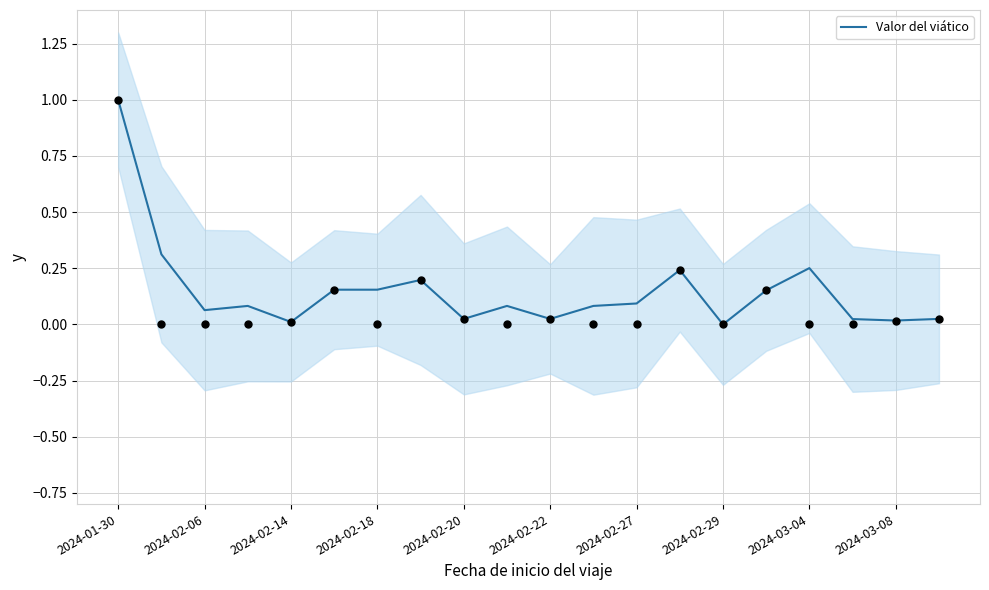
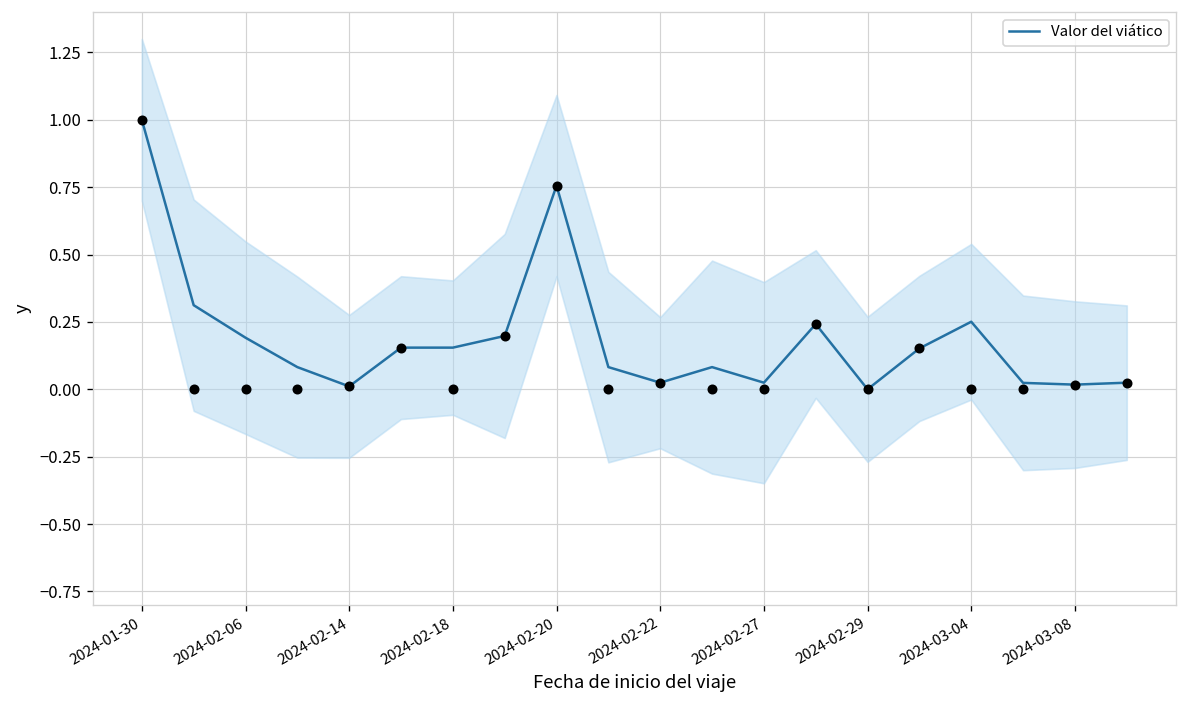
  {
    "Valor del viático": {
-     "2024-02-06": 0.06,
+     "2024-02-06": 0.19,
      "2024-02-18": 0.15,
-     "2024-02-20": 0.02,
-     "2024-02-27": 0.09,
+     "2024-02-20": 0.76,
+     "2024-02-27": 0.02,
      "2024-03-04": 0.25
    }
  }
